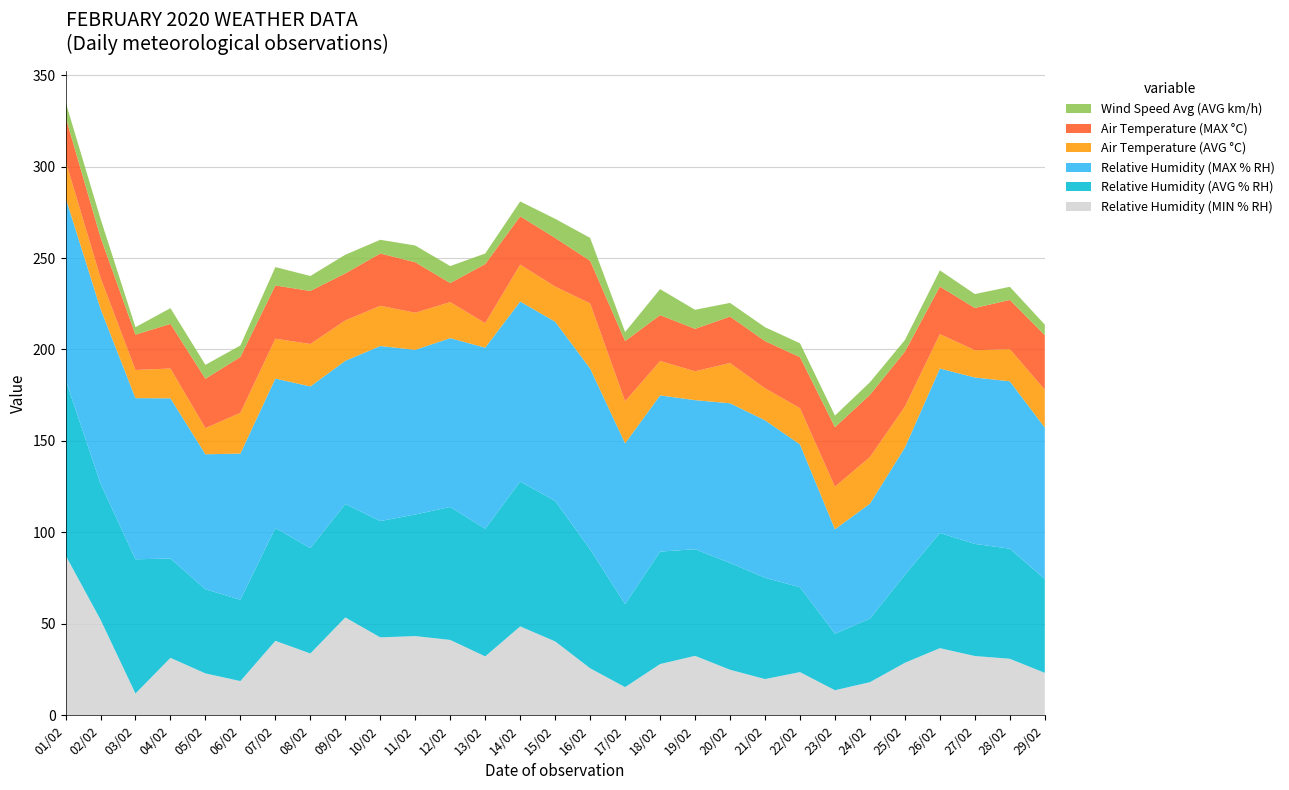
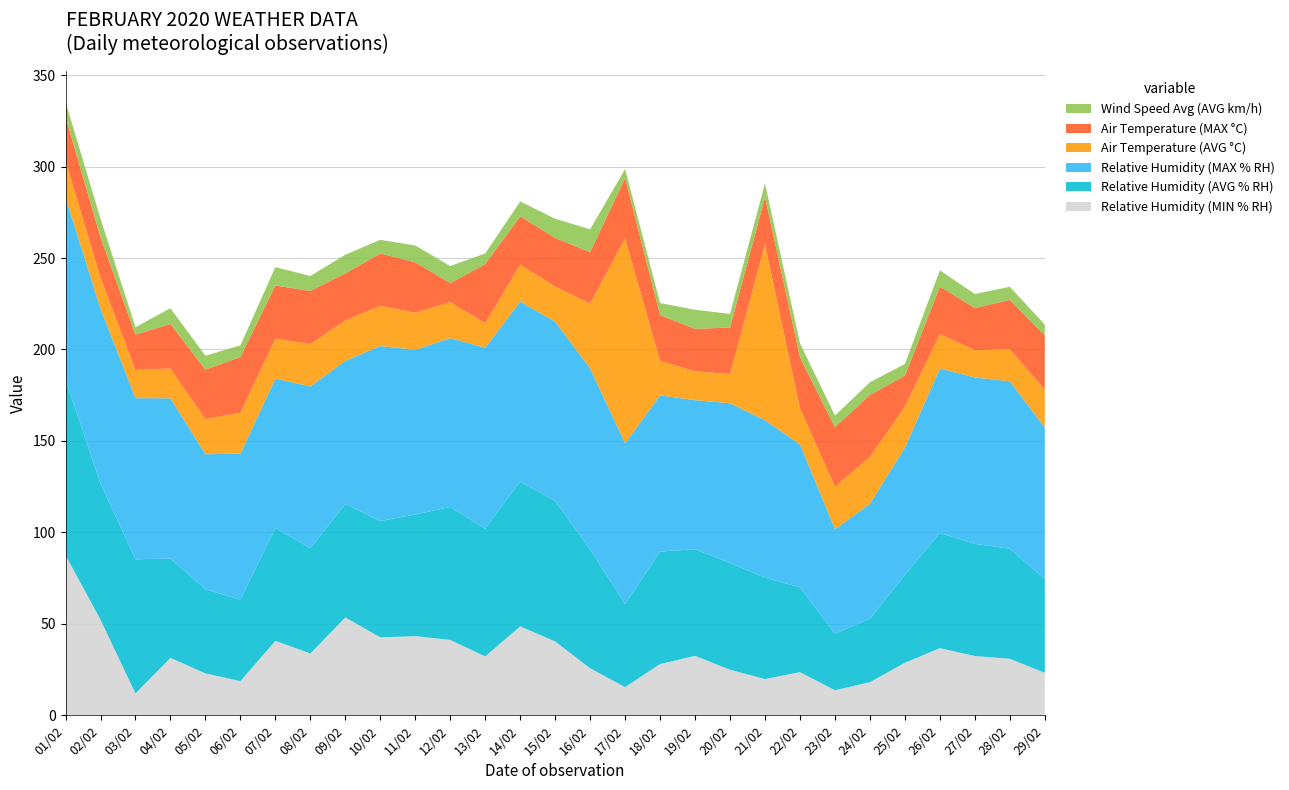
  {
    "Relative Humidity (MIN % RH)": {
      "01/02": 88,
      "02/02": 52,
      "03/02": 12,
      "04/02": 31,
      "05/02": 23,
      "06/02": 19,
      "07/02": 41,
      "08/02": 34,
      "09/02": 54,
      "10/02": 43,
      "11/02": 43,
      "12/02": 41,
      "13/02": 32,
      "14/02": 49,
      "15/02": 40,
      "16/02": 26,
      "17/02": 15,
      "18/02": 28,
      "19/02": 33,
      "20/02": 25,
      "21/02": 20,
      "22/02": 24,
      "23/02": 14,
      "24/02": 18,
      "25/02": 29,
      "26/02": 37,
      "27/02": 32,
      "28/02": 31,
      "29/02": 23
    },
    "Air Temperature (AVG °C)": {
      "01/02": 20,
      "02/02": 17,
      "03/02": 15,
      "04/02": 16,
-     "05/02": 14,
+     "05/02": 19,
      "06/02": 22,
      "07/02": 22,
      "08/02": 23,
      "09/02": 22,
      "10/02": 22,
      "11/02": 20,
      "12/02": 20,
      "13/02": 13,
      "14/02": 20,
      "15/02": 19,
      "16/02": 36,
-     "17/02": 23,
+     "17/02": 112,
      "18/02": 19,
      "19/02": 16,
-     "20/02": 22,
-     "21/02": 18,
+     "20/02": 16,
+     "21/02": 96,
      "22/02": 20,
      "23/02": 23,
      "24/02": 26,
      "25/02": 22,
      "26/02": 19,
      "27/02": 15,
      "28/02": 18,
      "29/02": 21
    },
    "Air Temperature (MAX °C)": {
      "01/02": 24,
      "02/02": 22,
      "03/02": 19,
      "04/02": 24,
      "05/02": 27,
      "06/02": 31,
      "07/02": 29,
      "08/02": 29,
      "09/02": 26,
      "10/02": 29,
      "11/02": 28,
      "12/02": 10,
      "13/02": 32,
      "14/02": 26,
      "15/02": 27,
-     "16/02": 23,
+     "16/02": 28,
      "17/02": 33,
      "18/02": 25,
      "19/02": 23,
      "20/02": 25,
      "21/02": 26,
      "22/02": 28,
      "23/02": 33,
      "24/02": 34,
-     "25/02": 30,
+     "25/02": 17,
      "26/02": 26,
      "27/02": 23,
      "28/02": 27,
      "29/02": 30
    },
    "Wind Speed Avg (AVG km/h)": {
      "01/02": 8,
      "02/02": 10,
      "03/02": 4,
      "04/02": 9,
      "05/02": 8,
      "06/02": 6,
      "07/02": 10,
      "08/02": 8,
      "09/02": 10,
      "10/02": 7,
      "11/02": 9,
      "12/02": 9,
      "13/02": 6,
      "14/02": 8,
      "15/02": 10,
      "16/02": 13,
      "17/02": 5,
-     "18/02": 14,
+     "18/02": 7,
      "19/02": 10,
      "20/02": 7,
      "21/02": 8,
      "22/02": 8,
      "23/02": 6,
      "24/02": 7,
      "25/02": 6,
      "26/02": 9,
      "27/02": 8,
      "28/02": 7,
      "29/02": 6
    }
  }
